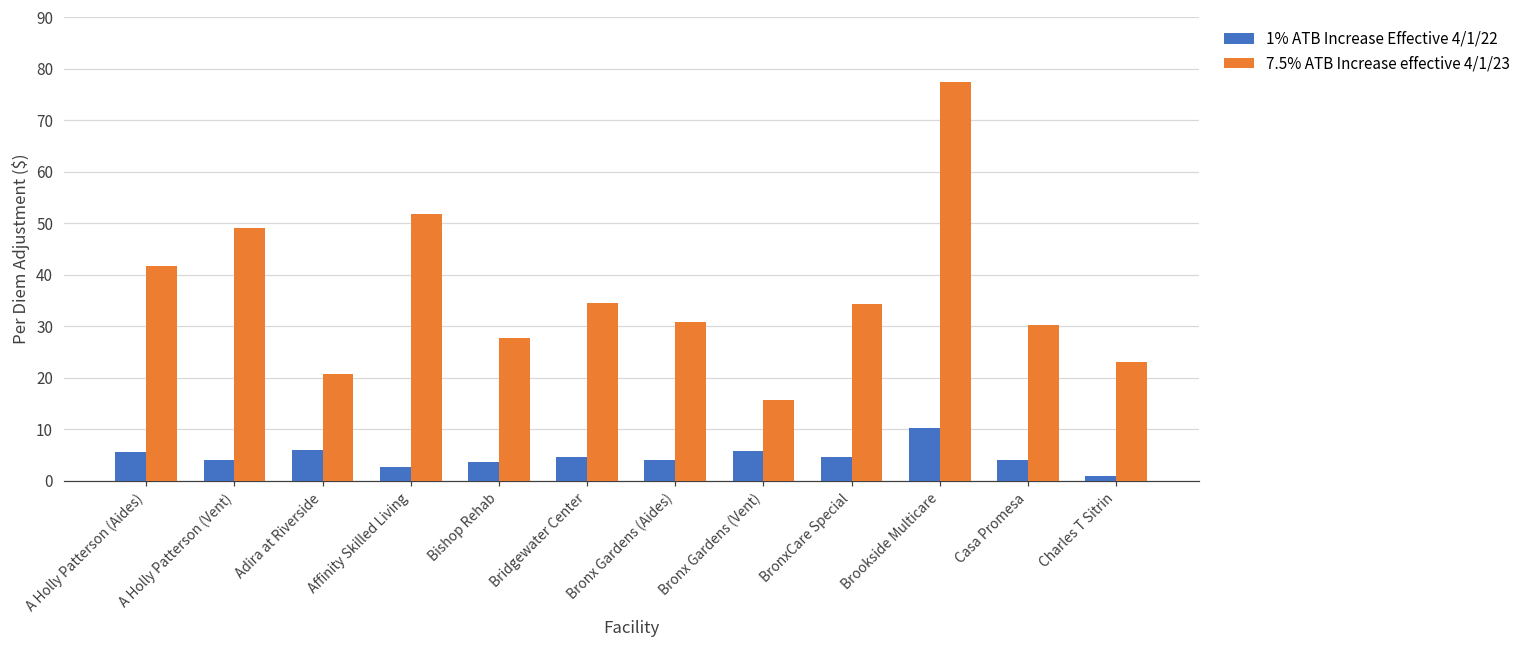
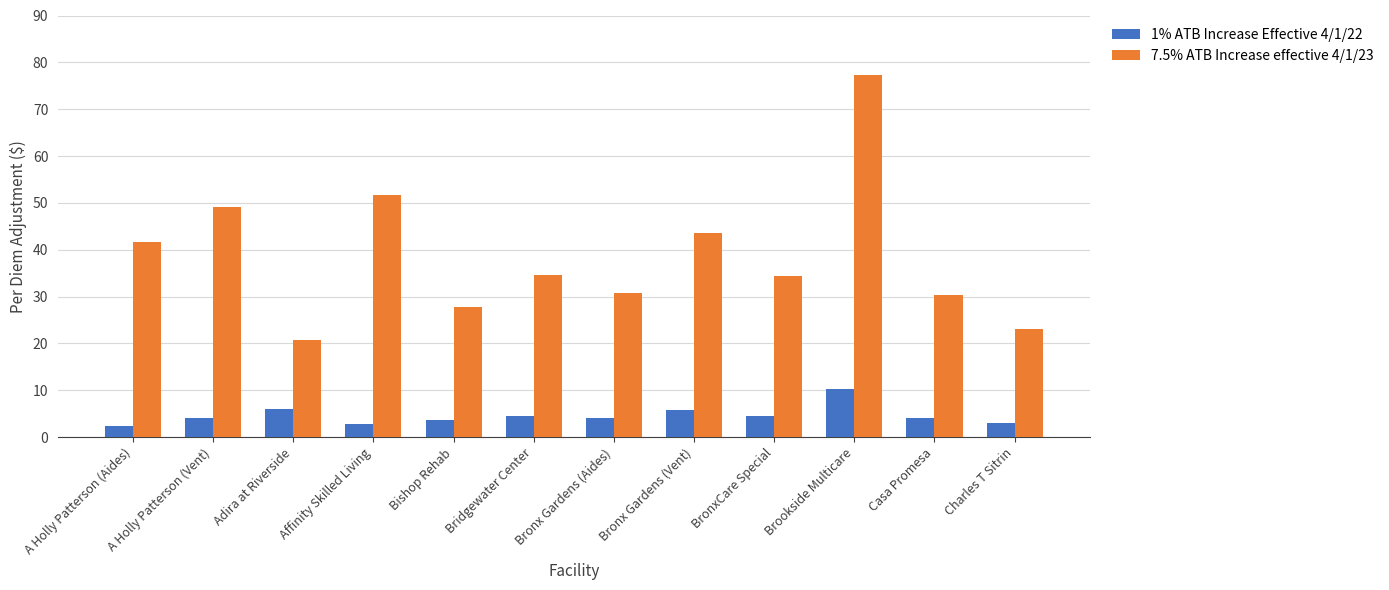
  {
    "1% ATB Increase Effective 4/1/22": {
-     "A Holly Patterson (Aides)": 6,
+     "A Holly Patterson (Aides)": 2,
      "A Holly Patterson (Vent)": 4,
      "Adira at Riverside": 6,
      "Affinity Skilled Living": 3,
      "Bishop Rehab": 4,
      "Bridgewater Center": 5,
      "Bronx Gardens (Aides)": 4,
      "Bronx Gardens (Vent)": 6,
      "BronxCare Special": 5,
      "Brookside Multicare": 10,
      "Casa Promesa": 4,
-     "Charles T Sitrin": 1
+     "Charles T Sitrin": 3
    },
    "7.5% ATB Increase effective 4/1/23": {
      "A Holly Patterson (Aides)": 42,
      "A Holly Patterson (Vent)": 49,
      "Adira at Riverside": 21,
      "Affinity Skilled Living": 52,
      "Bishop Rehab": 28,
      "Bridgewater Center": 35,
      "Bronx Gardens (Aides)": 31,
-     "Bronx Gardens (Vent)": 16,
+     "Bronx Gardens (Vent)": 44,
      "BronxCare Special": 34,
      "Brookside Multicare": 77,
      "Casa Promesa": 30,
      "Charles T Sitrin": 23
    }
  }
